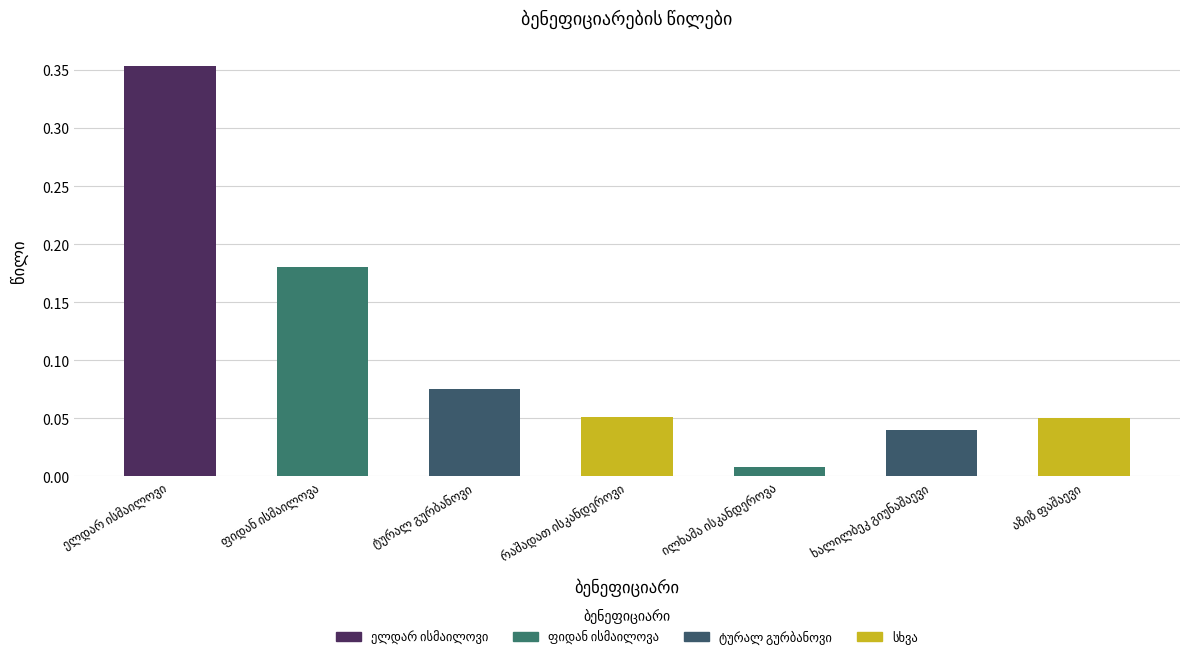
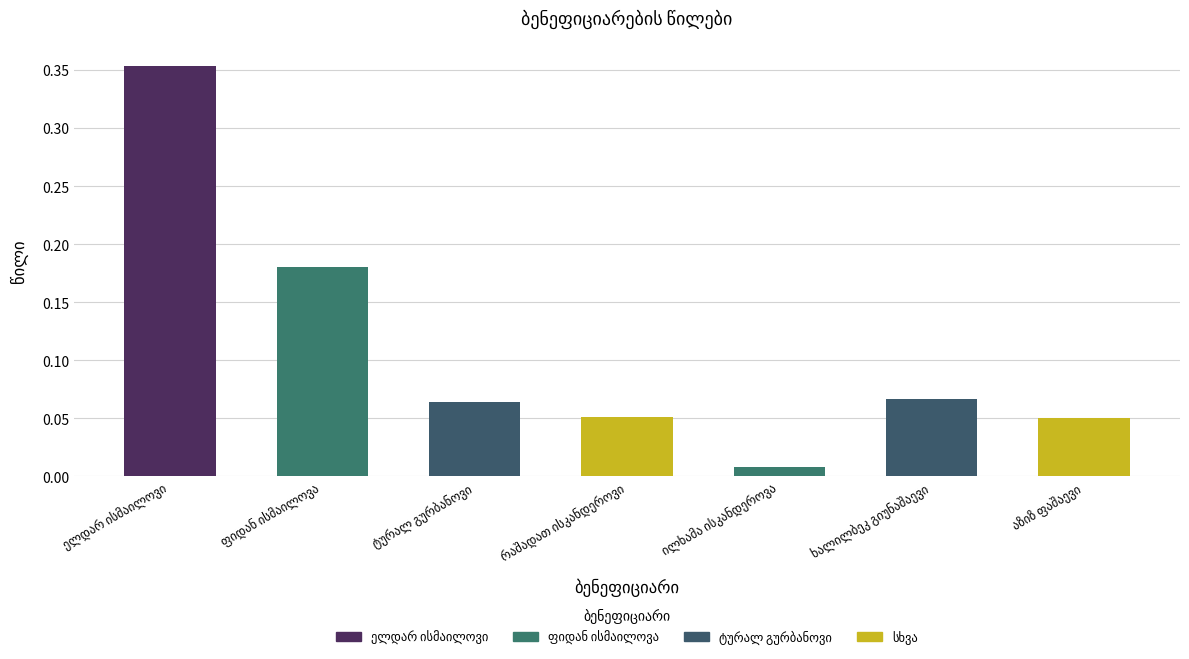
  {
    "ელდარ ისმაილოვი": 0.354,
    "ფიდან ისმაილოვა": 0.180,
-   "ტურალ გურბანოვი": 0.075,
+   "ტურალ გურბანოვი": 0.064,
    "რაშადათ ისკანდეროვი": 0.052,
    "ილხამა ისკანდეროვა": 0.008,
-   "ხალილბეკ გიუნაშაევი": 0.040,
+   "ხალილბეკ გიუნაშაევი": 0.067,
    "აზიზ ფაშაევი": 0.050
  }
